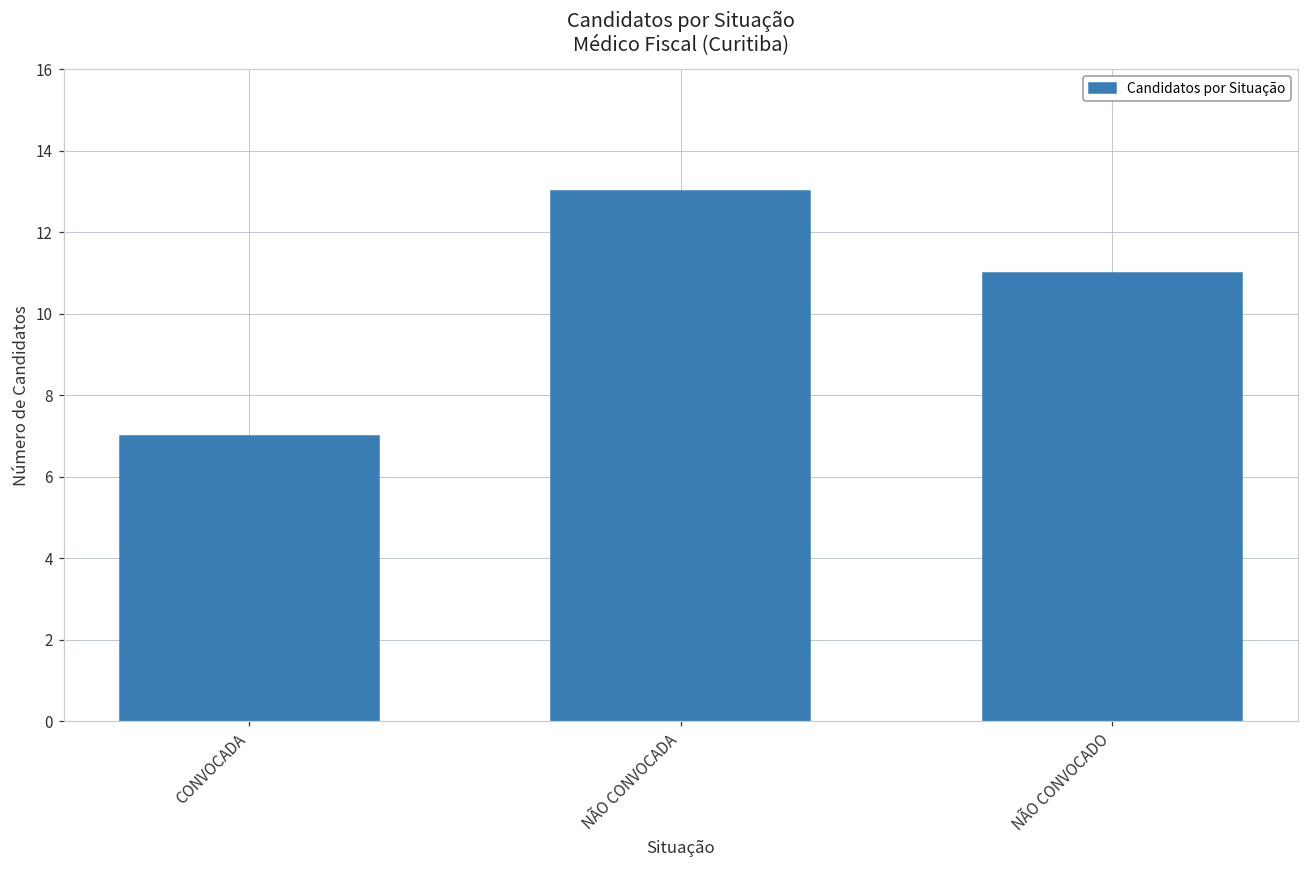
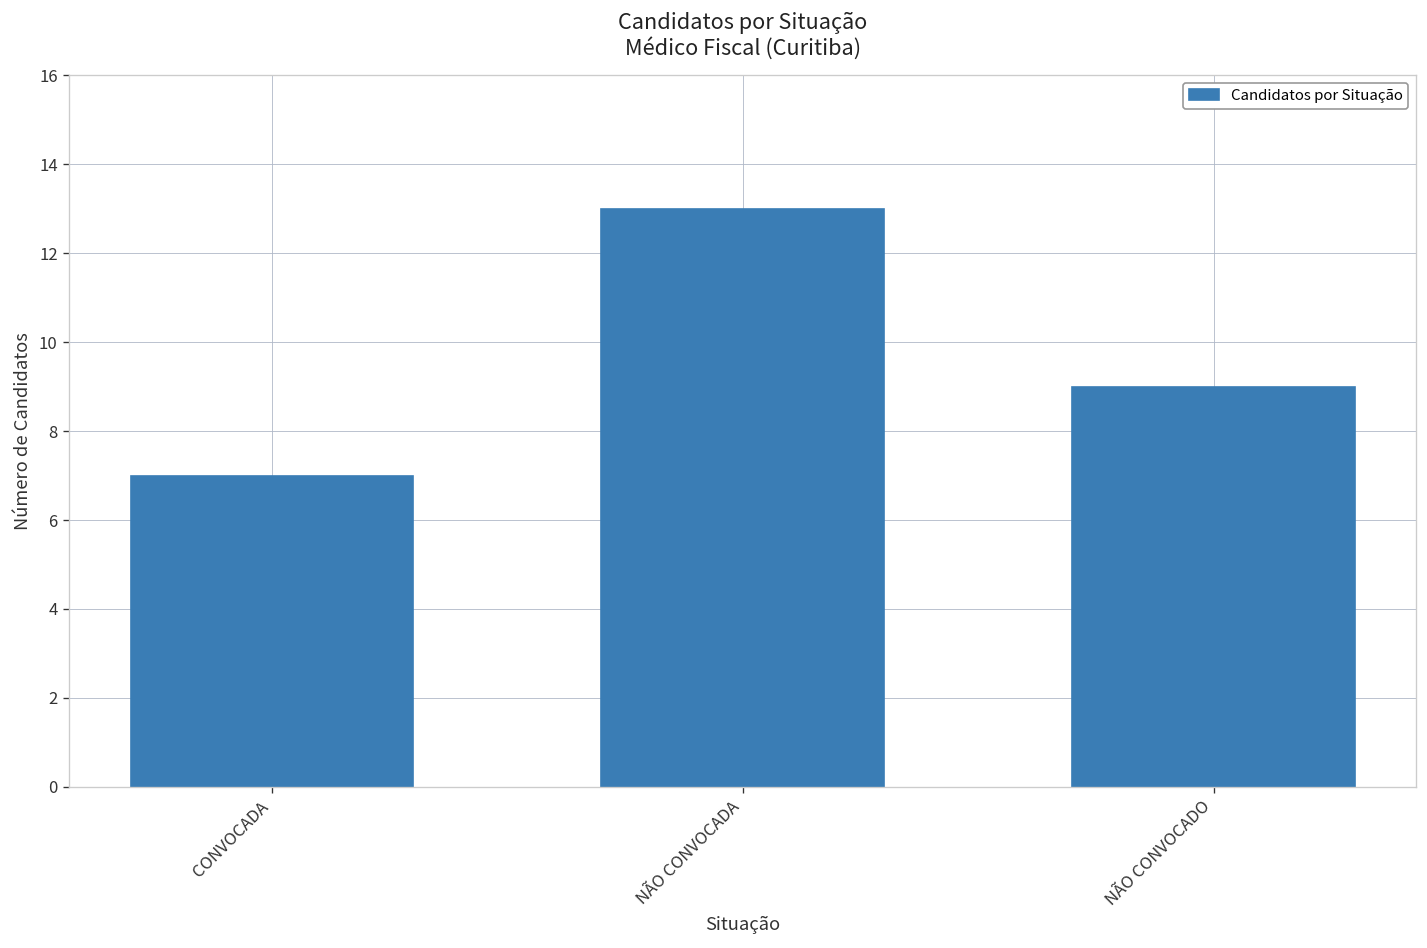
  {
    "CONVOCADA": 7,
    "NÃO CONVOCADA": 13,
-   "NÃO CONVOCADO": 11
+   "NÃO CONVOCADO": 9
  }
